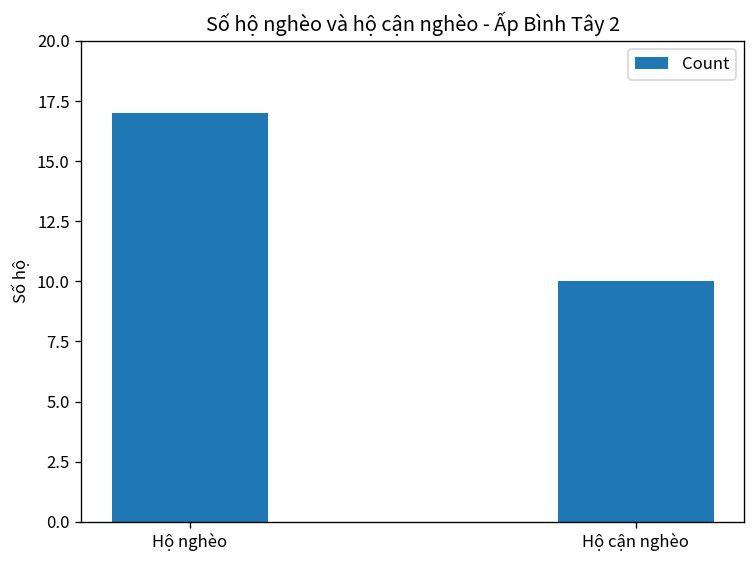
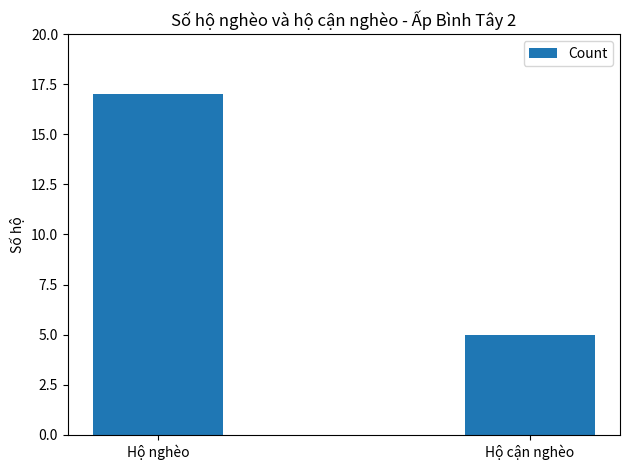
  {
    "Hộ nghèo": 17,
-   "Hộ cận nghèo": 10
+   "Hộ cận nghèo": 5
  }
